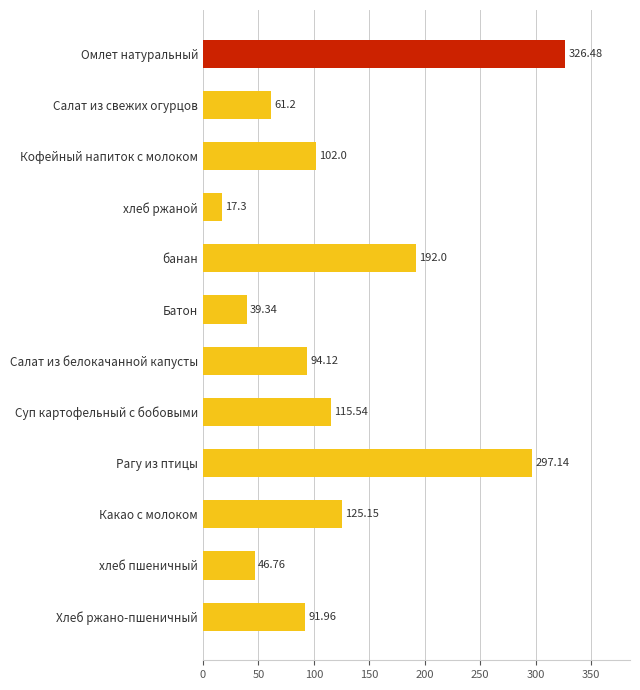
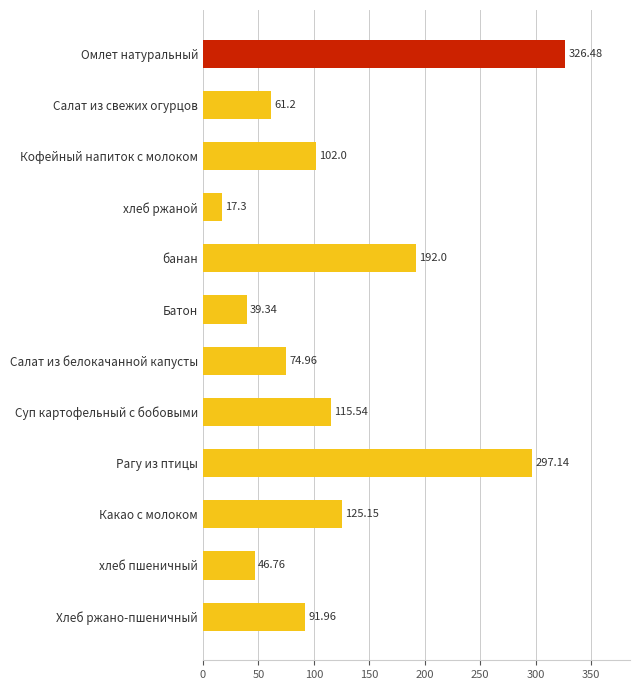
  {
    "Омлет натуральный": 326.48,
    "Салат из свежих огурцов": 61.2,
    "Кофейный напиток с молоком": 102.0,
    "хлеб ржаной": 17.3,
    "банан": 192.0,
    "Батон": 39.34,
-   "Салат из белокачанной капусты": 94.12,
+   "Салат из белокачанной капусты": 74.96,
    "Суп картофельный с бобовыми": 115.54,
    "Рагу из птицы": 297.14,
    "Какао с молоком": 125.15,
    "хлеб пшеничный": 46.76,
    "Хлеб ржано-пшеничный": 91.96
  }
